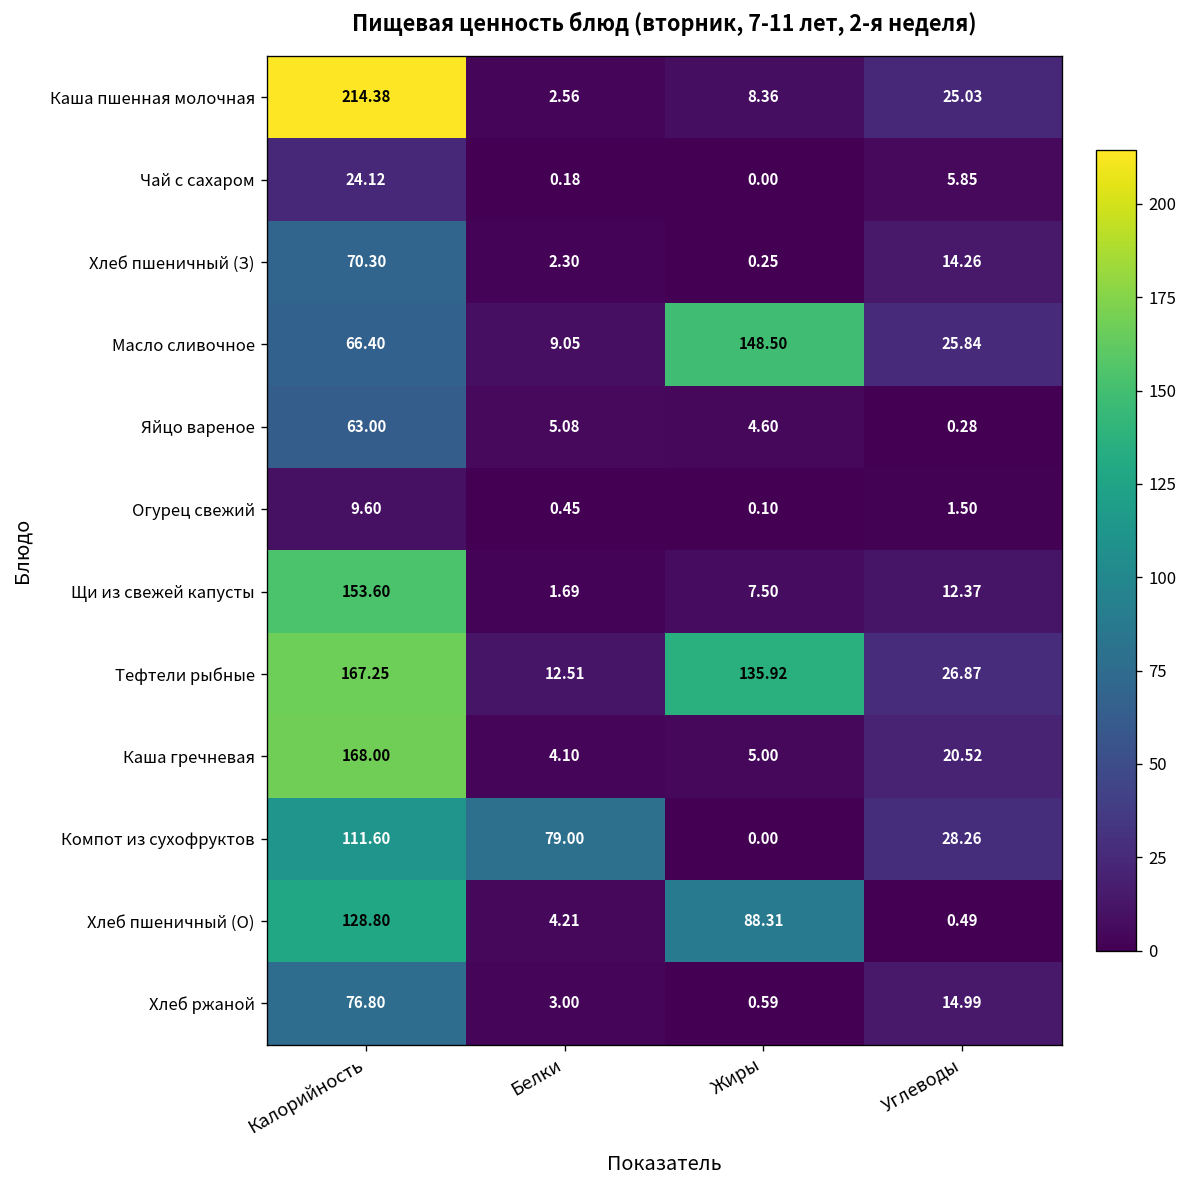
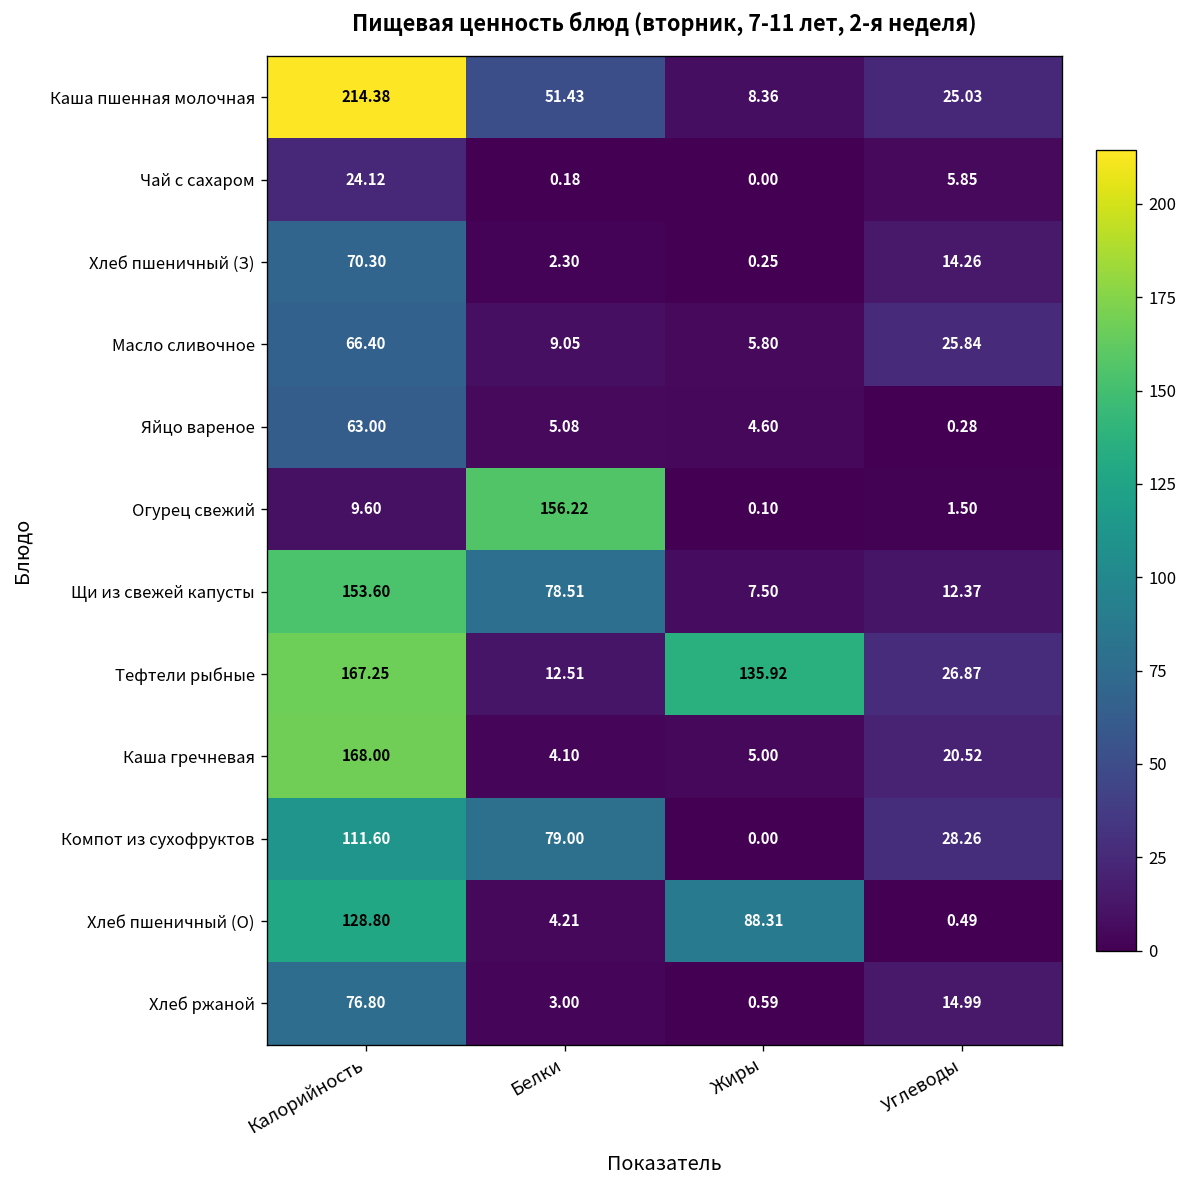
  {
    "Каша пшенная молочная": {
      "Калорийность": 214.38,
-     "Белки": 2.56,
+     "Белки": 51.43,
      "Жиры": 8.36,
      "Углеводы": 25.03
    },
    "Чай с сахаром": {
      "Калорийность": 24.12,
      "Белки": 0.18,
      "Жиры": 0.00,
      "Углеводы": 5.85
    },
    "Хлеб пшеничный (З)": {
      "Калорийность": 70.30,
      "Белки": 2.30,
      "Жиры": 0.25,
      "Углеводы": 14.26
    },
    "Масло сливочное": {
      "Калорийность": 66.40,
      "Белки": 9.05,
-     "Жиры": 148.50,
+     "Жиры": 5.80,
      "Углеводы": 25.84
    },
    "Яйцо вареное": {
      "Калорийность": 63.00,
      "Белки": 5.08,
      "Жиры": 4.60,
      "Углеводы": 0.28
    },
    "Огурец свежий": {
      "Калорийность": 9.60,
-     "Белки": 0.45,
+     "Белки": 156.22,
      "Жиры": 0.10,
      "Углеводы": 1.50
    },
    "Щи из свежей капусты": {
      "Калорийность": 153.60,
-     "Белки": 1.69,
+     "Белки": 78.51,
      "Жиры": 7.50,
      "Углеводы": 12.37
    },
    "Тефтели рыбные": {
      "Калорийность": 167.25,
      "Белки": 12.51,
      "Жиры": 135.92,
      "Углеводы": 26.87
    },
    "Каша гречневая": {
      "Калорийность": 168.00,
      "Белки": 4.10,
      "Жиры": 5.00,
      "Углеводы": 20.52
    },
    "Компот из сухофруктов": {
      "Калорийность": 111.60,
      "Белки": 79.00,
      "Жиры": 0.00,
      "Углеводы": 28.26
    },
    "Хлеб пшеничный (О)": {
      "Калорийность": 128.80,
      "Белки": 4.21,
      "Жиры": 88.31,
      "Углеводы": 0.49
    },
    "Хлеб ржаной": {
      "Калорийность": 76.80,
      "Белки": 3.00,
      "Жиры": 0.59,
      "Углеводы": 14.99
    }
  }
